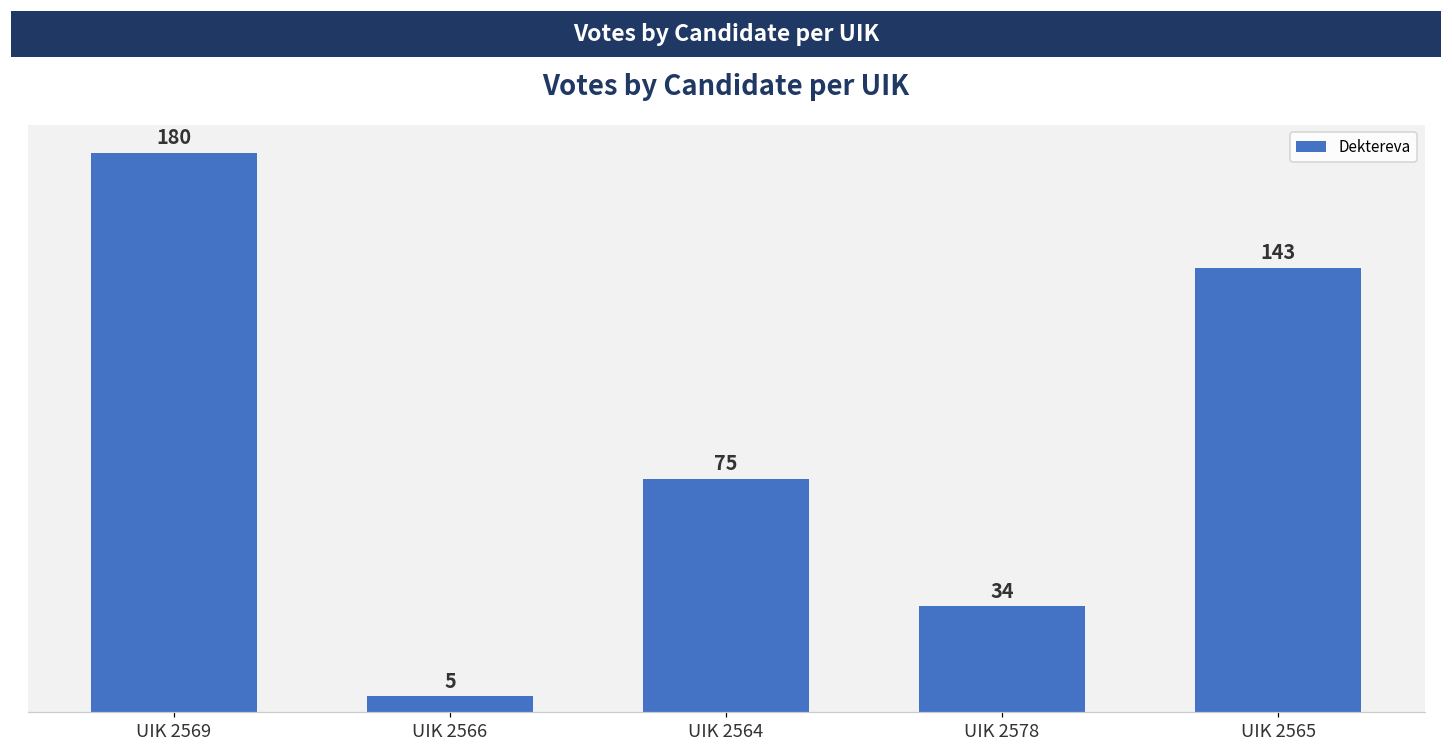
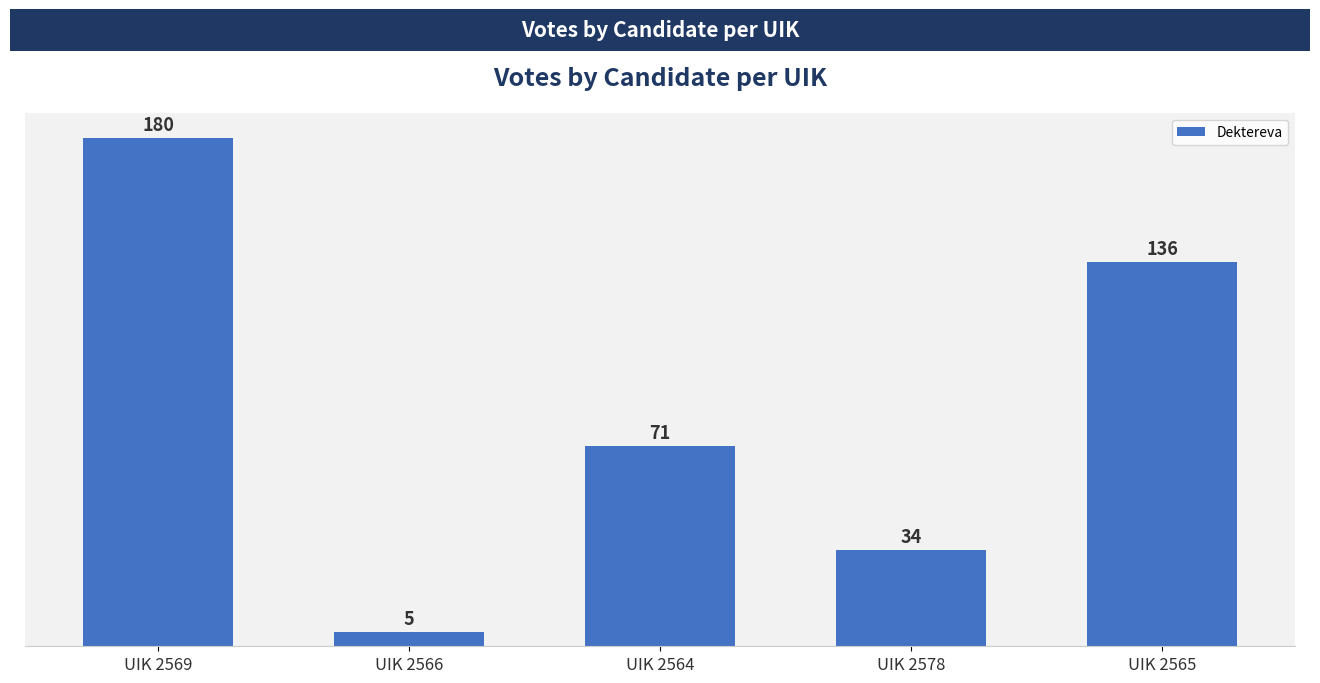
  {
    "UIK 2569": 180,
    "UIK 2566": 5,
-   "UIK 2564": 75,
+   "UIK 2564": 71,
    "UIK 2578": 34,
-   "UIK 2565": 143
+   "UIK 2565": 136
  }
